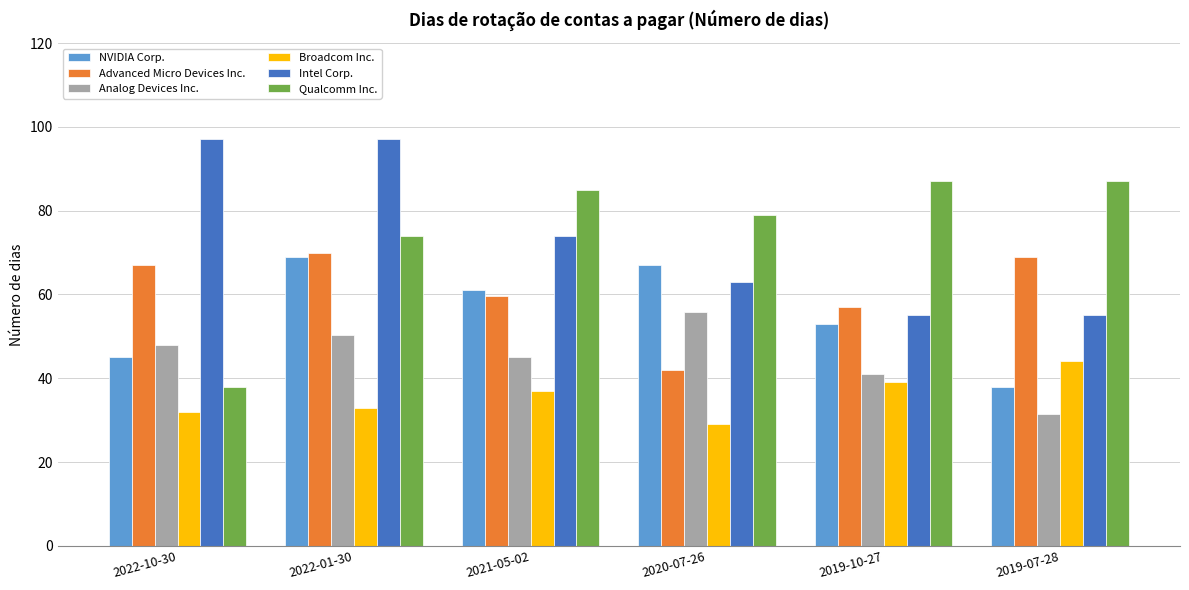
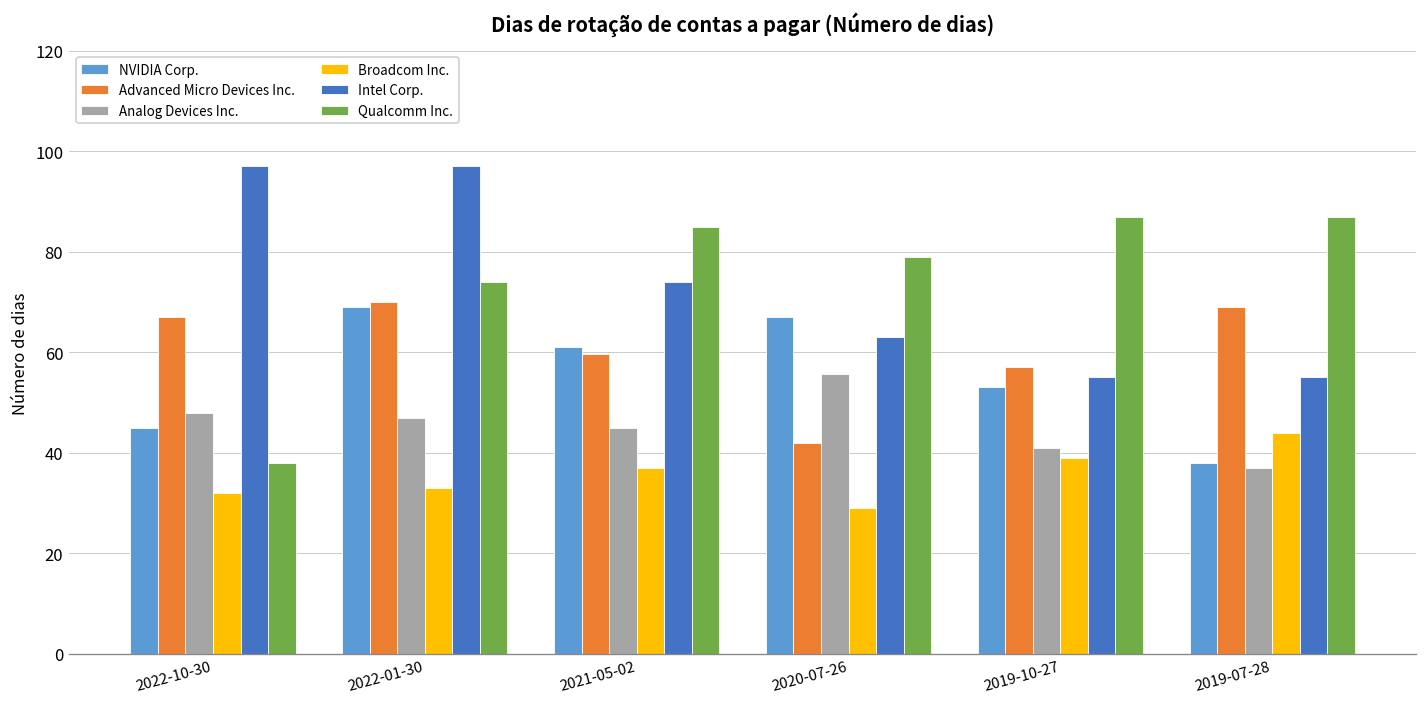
  {
    "Advanced Micro Devices Inc.": {
      "2022-10-30": 67,
      "2022-01-30": 70,
      "2021-05-02": 60,
      "2020-07-26": 42,
      "2019-10-27": 57,
      "2019-07-28": 69
    },
    "Analog Devices Inc.": {
      "2022-10-30": 48,
-     "2022-01-30": 50,
+     "2022-01-30": 47,
      "2021-05-02": 45,
      "2020-07-26": 56,
      "2019-10-27": 41,
-     "2019-07-28": 32
+     "2019-07-28": 37
    },
    "Broadcom Inc.": {
      "2022-10-30": 32,
      "2022-01-30": 33,
      "2021-05-02": 37,
      "2020-07-26": 29,
      "2019-10-27": 39,
      "2019-07-28": 44
    },
    "Qualcomm Inc.": {
      "2022-10-30": 38,
      "2022-01-30": 74,
      "2021-05-02": 85,
      "2020-07-26": 79,
      "2019-10-27": 87,
      "2019-07-28": 87
    }
  }
